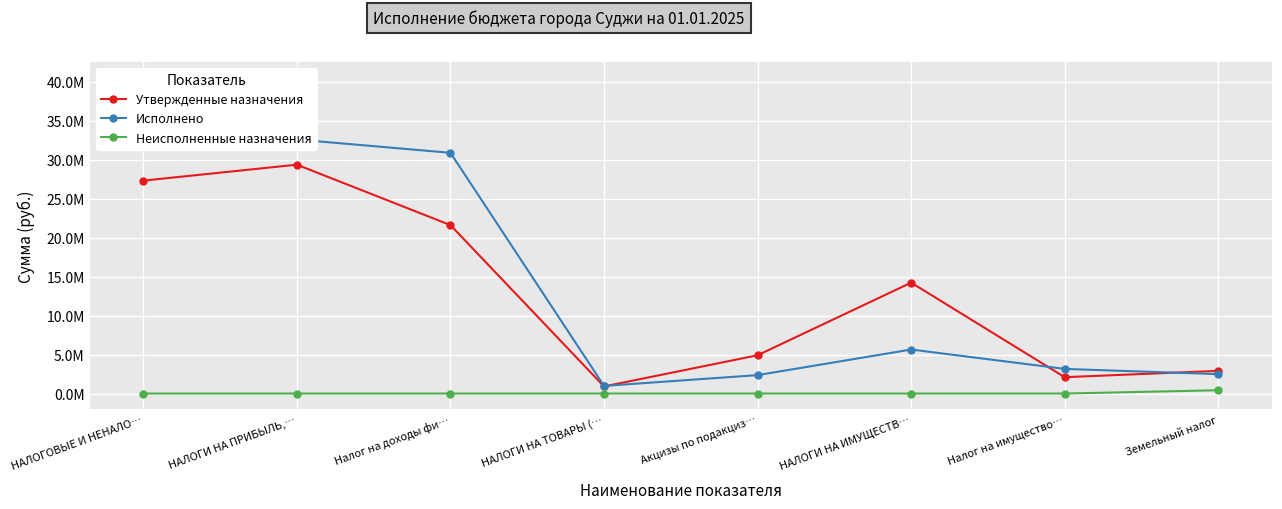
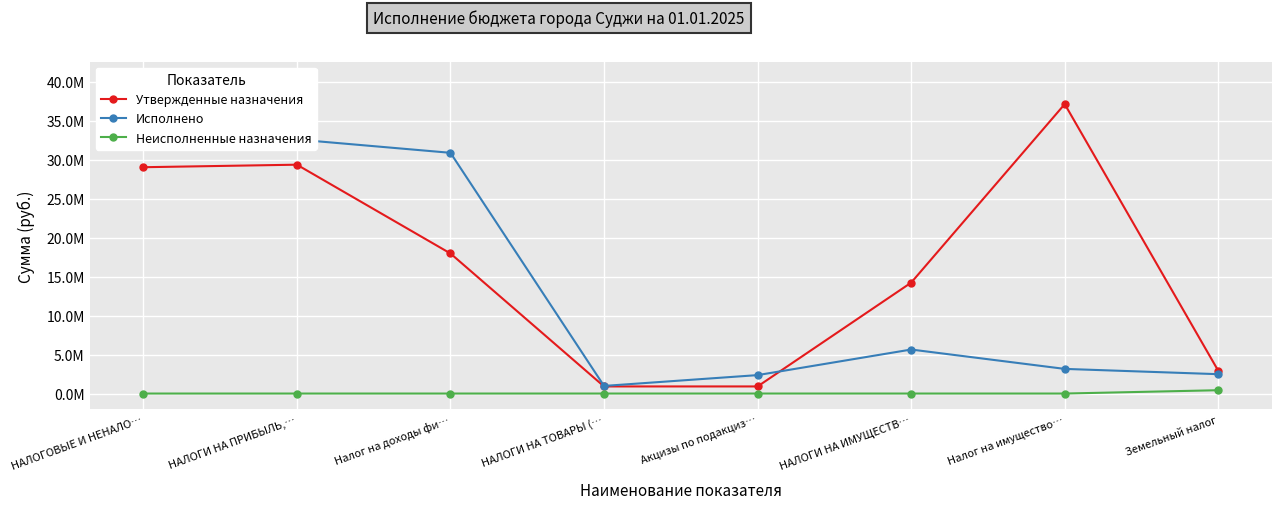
  {
    "Утвержденные назначения": {
-     "НАЛОГОВЫЕ И НЕНАЛО…": 27000000,
+     "НАЛОГОВЫЕ И НЕНАЛО…": 29000000,
      "НАЛОГИ НА ПРИБЫЛЬ,…": 29000000,
-     "Налог на доходы фи…": 22000000,
-     "Акцизы по подакциз…": 5000000,
+     "Налог на доходы фи…": 18000000,
+     "Акцизы по подакциз…": 1000000,
      "НАЛОГИ НА ИМУЩЕСТВ…": 14000000,
-     "Налог на имущество…": 2000000,
+     "Налог на имущество…": 37000000,
      "Земельный налог": 3000000
    },
    "Исполнено": {
      "Налог на доходы фи…": 31000000,
      "Акцизы по подакциз…": 2000000,
      "НАЛОГИ НА ИМУЩЕСТВ…": 6000000,
      "Налог на имущество…": 3000000,
      "Земельный налог": 2000000
    },
    "Неисполненные назначения": {
      "НАЛОГОВЫЕ И НЕНАЛО…": 0,
      "НАЛОГИ НА ПРИБЫЛЬ,…": 0,
      "Налог на доходы фи…": 0,
      "НАЛОГИ НА ТОВАРЫ (…": 0,
      "Акцизы по подакциз…": 0,
      "НАЛОГИ НА ИМУЩЕСТВ…": 0,
      "Налог на имущество…": 0,
      "Земельный налог": 0
    }
  }
